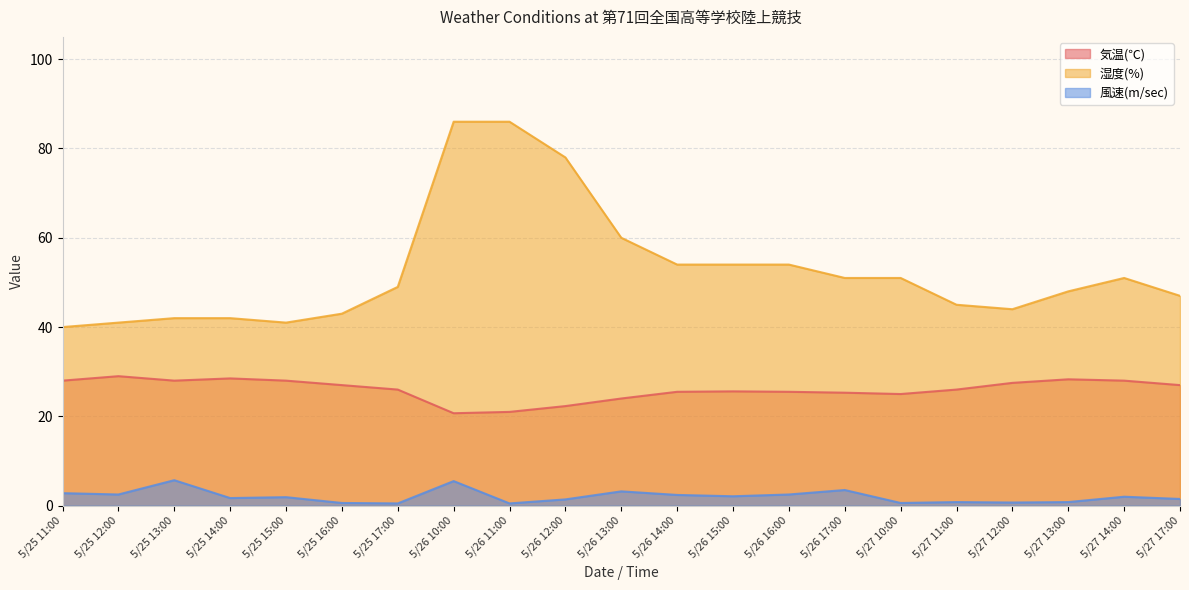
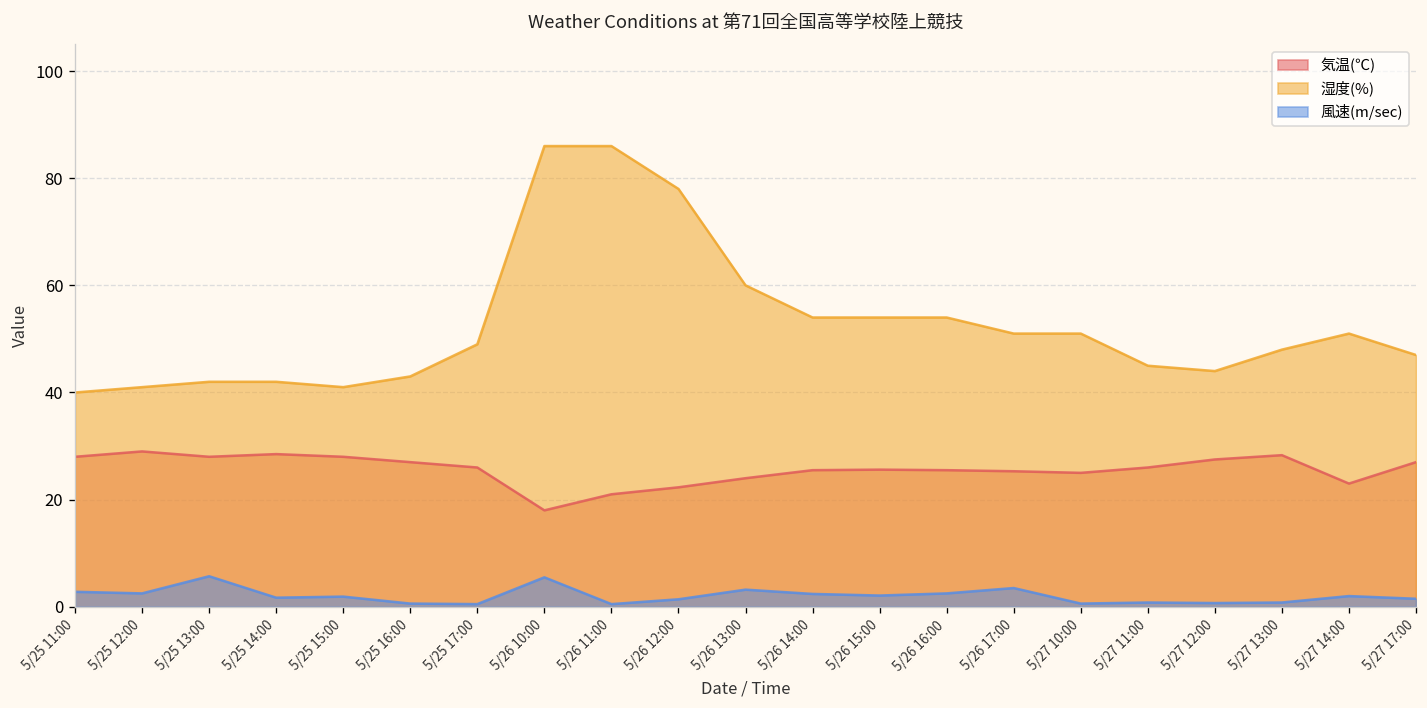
  {
    "気温(℃)": {
      "5/25 11:00": 28,
      "5/25 12:00": 29,
      "5/25 13:00": 28,
      "5/25 14:00": 29,
      "5/25 15:00": 28,
      "5/25 16:00": 27,
      "5/25 17:00": 26,
-     "5/26 10:00": 21,
+     "5/26 10:00": 18,
      "5/26 11:00": 21,
      "5/26 12:00": 22,
      "5/26 13:00": 24,
      "5/26 14:00": 26,
      "5/26 15:00": 26,
      "5/26 16:00": 26,
      "5/26 17:00": 25,
      "5/27 10:00": 25,
      "5/27 11:00": 26,
      "5/27 12:00": 28,
      "5/27 13:00": 28,
-     "5/27 14:00": 28,
+     "5/27 14:00": 23,
      "5/27 17:00": 27
    },
    "湿度(%)": {
      "5/25 11:00": 40,
      "5/25 12:00": 41,
      "5/25 13:00": 42,
      "5/25 14:00": 42,
      "5/25 15:00": 41,
      "5/25 16:00": 43,
      "5/25 17:00": 49,
      "5/26 10:00": 86,
      "5/26 11:00": 86,
      "5/26 12:00": 78,
      "5/26 13:00": 60,
      "5/26 14:00": 54,
      "5/26 15:00": 54,
      "5/26 16:00": 54,
      "5/26 17:00": 51,
      "5/27 10:00": 51,
      "5/27 11:00": 45,
      "5/27 12:00": 44,
      "5/27 13:00": 48,
      "5/27 14:00": 51,
      "5/27 17:00": 47
    },
    "風速(m/sec)": {
      "5/25 11:00": 3,
      "5/25 12:00": 3,
      "5/25 13:00": 6,
      "5/25 14:00": 2,
      "5/25 15:00": 2,
      "5/25 16:00": 1,
      "5/25 17:00": 1,
      "5/26 10:00": 6,
      "5/26 11:00": 1,
      "5/26 12:00": 1,
      "5/26 13:00": 3,
      "5/26 14:00": 2,
      "5/26 15:00": 2,
      "5/26 16:00": 3,
      "5/26 17:00": 4,
      "5/27 10:00": 1,
      "5/27 11:00": 1,
      "5/27 12:00": 1,
      "5/27 13:00": 1,
      "5/27 14:00": 2,
      "5/27 17:00": 2
    }
  }
